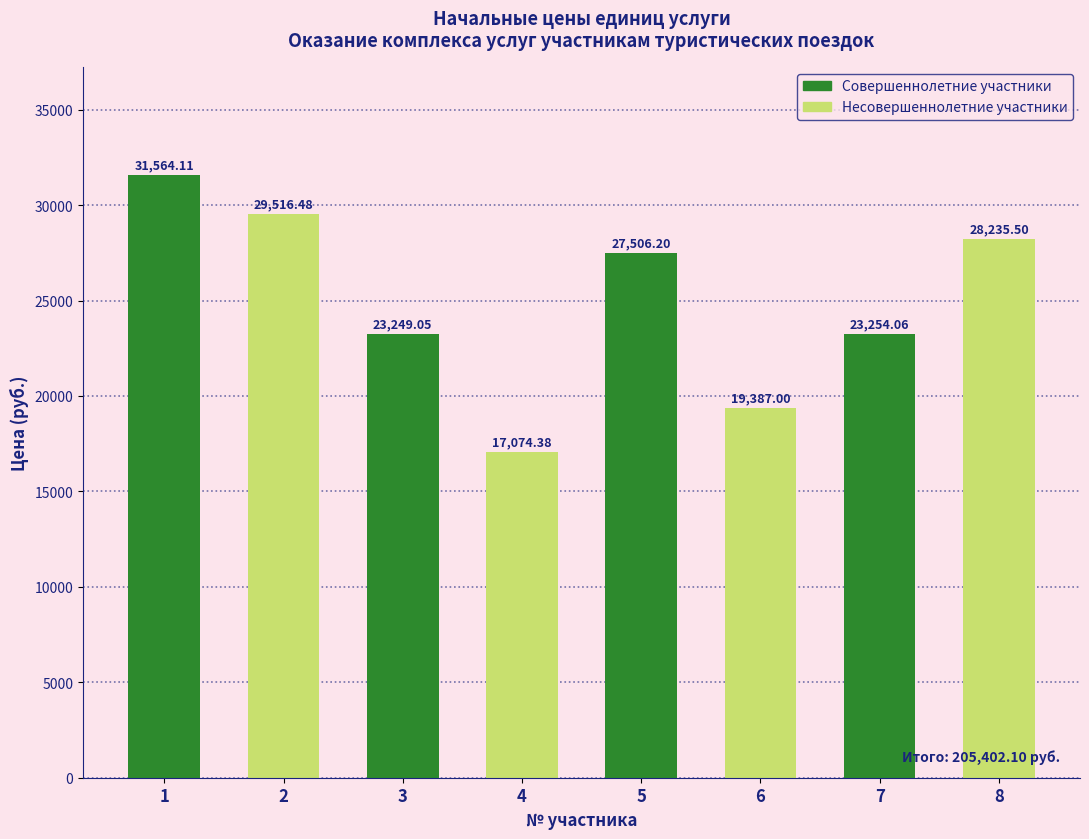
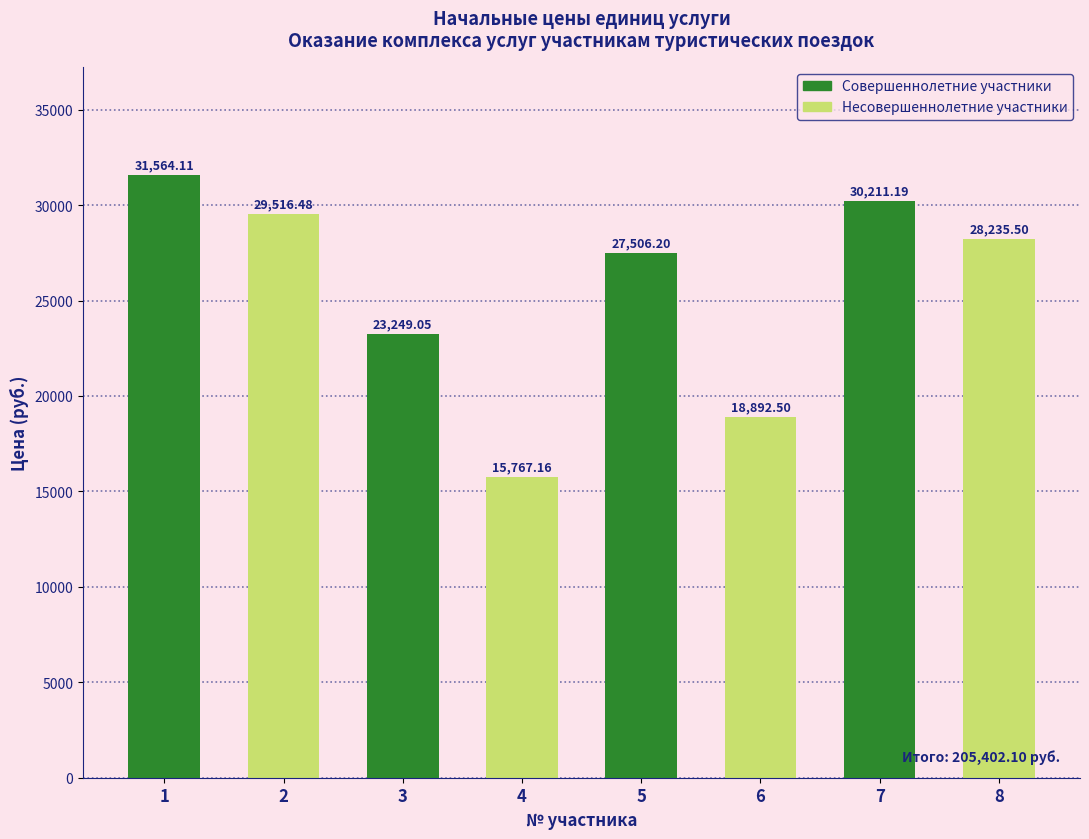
  {
    "1": "31,564.11",
    "2": "29,516.48",
    "3": "23,249.05",
-   "4": "17,074.38",
+   "4": "15,767.16",
    "5": "27,506.20",
-   "6": "19,387.00",
-   "7": "23,254.06",
+   "6": "18,892.50",
+   "7": "30,211.19",
    "8": "28,235.50"
  }
